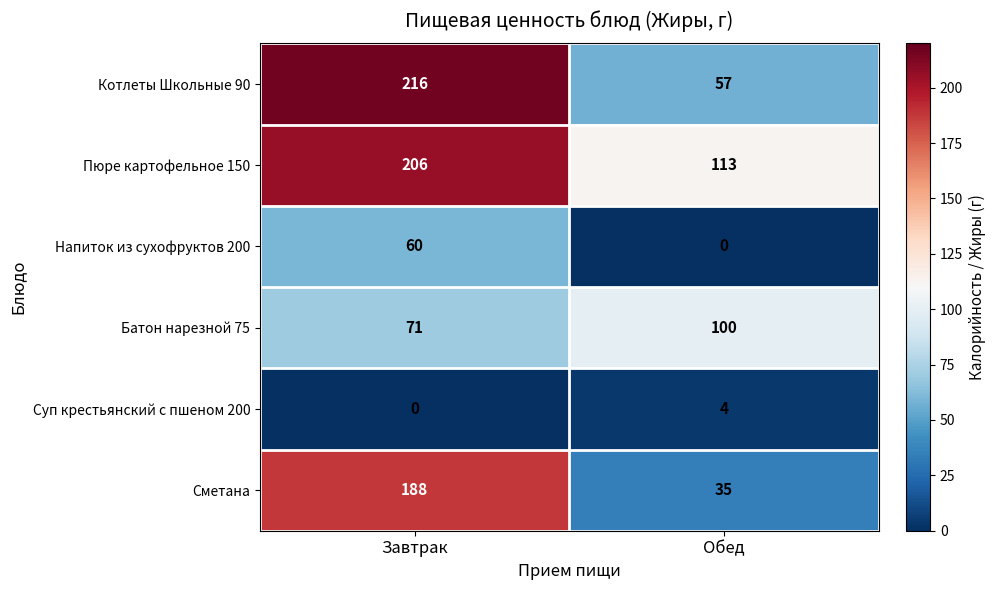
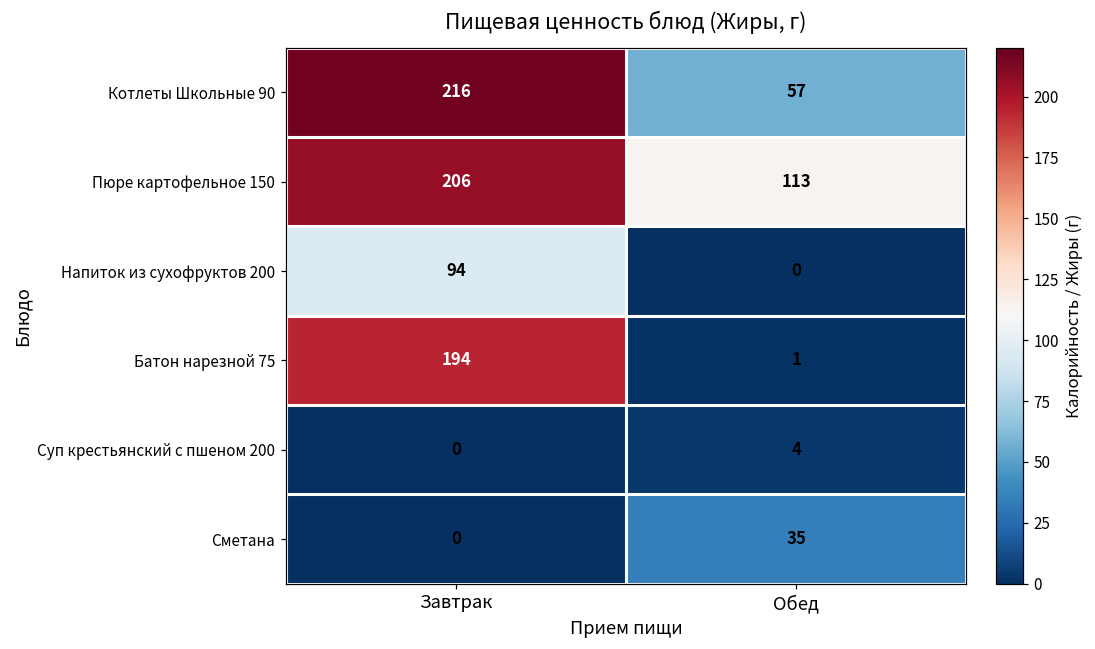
  {
    "Котлеты Школьные 90": {
      "Завтрак": 216,
      "Обед": 57
    },
    "Пюре картофельное 150": {
      "Завтрак": 206,
      "Обед": 113
    },
    "Напиток из сухофруктов 200": {
-     "Завтрак": 60,
+     "Завтрак": 94,
      "Обед": 0
    },
    "Батон нарезной 75": {
-     "Завтрак": 71,
-     "Обед": 100
+     "Завтрак": 194,
+     "Обед": 1
    },
    "Суп крестьянский с пшеном 200": {
      "Завтрак": 0,
      "Обед": 4
    },
    "Сметана": {
-     "Завтрак": 188,
+     "Завтрак": 0,
      "Обед": 35
    }
  }
